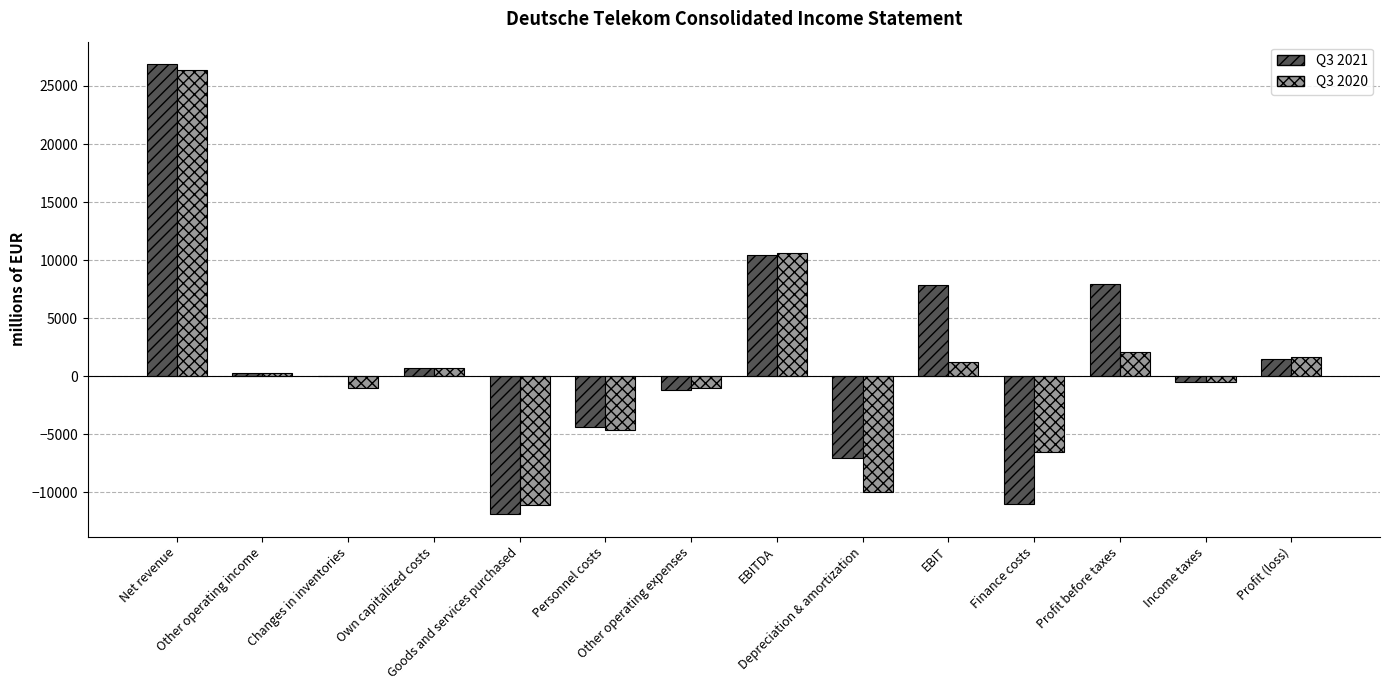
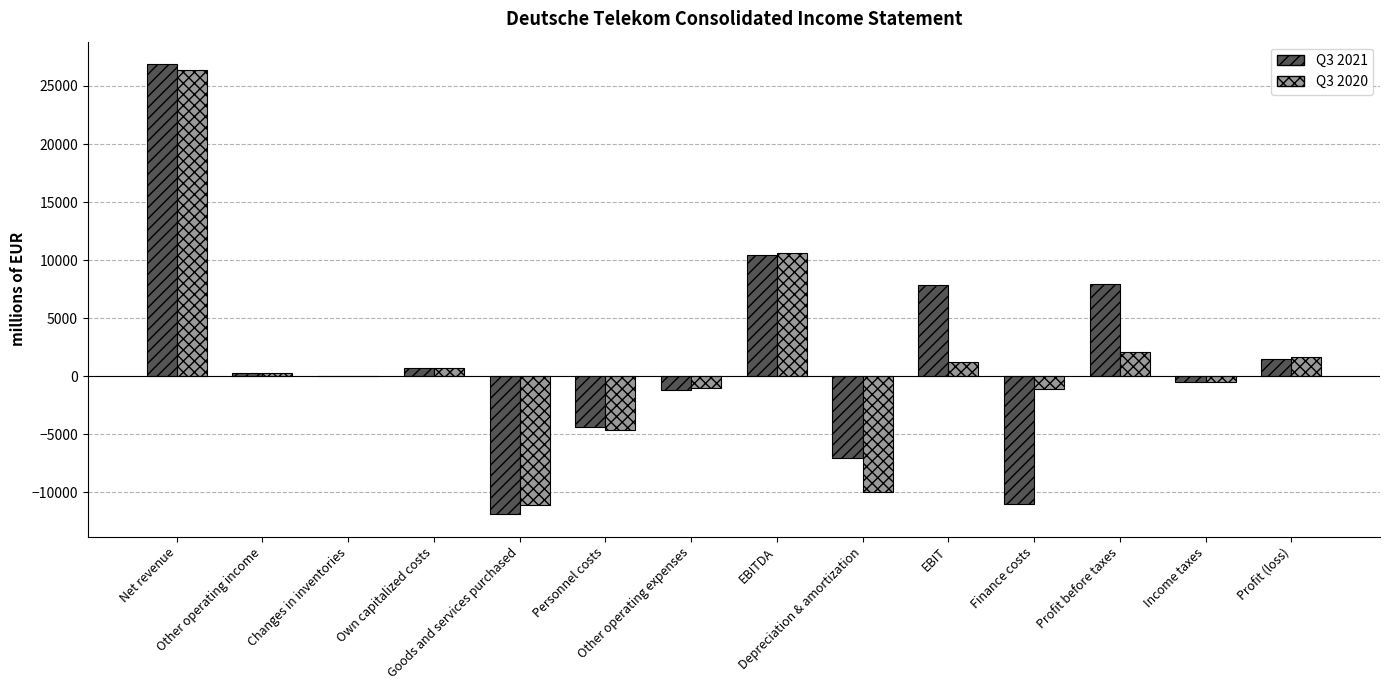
  {
    "Q3 2021": {
      "Net revenue": 26900,
      "Other operating income": 300,
      "Own capitalized costs": 700,
      "Goods and services purchased": -11900,
      "Personnel costs": -4300,
      "Other operating expenses": -1200,
      "EBITDA": 10500,
      "Depreciation & amortization": -7000,
      "EBIT": 7900,
      "Finance costs": -11000,
      "Profit before taxes": 8000,
      "Income taxes": -500,
      "Profit (loss)": 1500
    },
    "Q3 2020": {
      "Net revenue": 26400,
      "Other operating income": 300,
-     "Changes in inventories": -1000,
+     "Changes in inventories": 0,
      "Own capitalized costs": 700,
      "Goods and services purchased": -11100,
      "Personnel costs": -4600,
      "Other operating expenses": -1100,
      "EBITDA": 10600,
      "Depreciation & amortization": -10000,
      "EBIT": 1200,
-     "Finance costs": -6500,
+     "Finance costs": -1100,
      "Profit before taxes": 2100,
      "Income taxes": -500,
      "Profit (loss)": 1600
    }
  }
